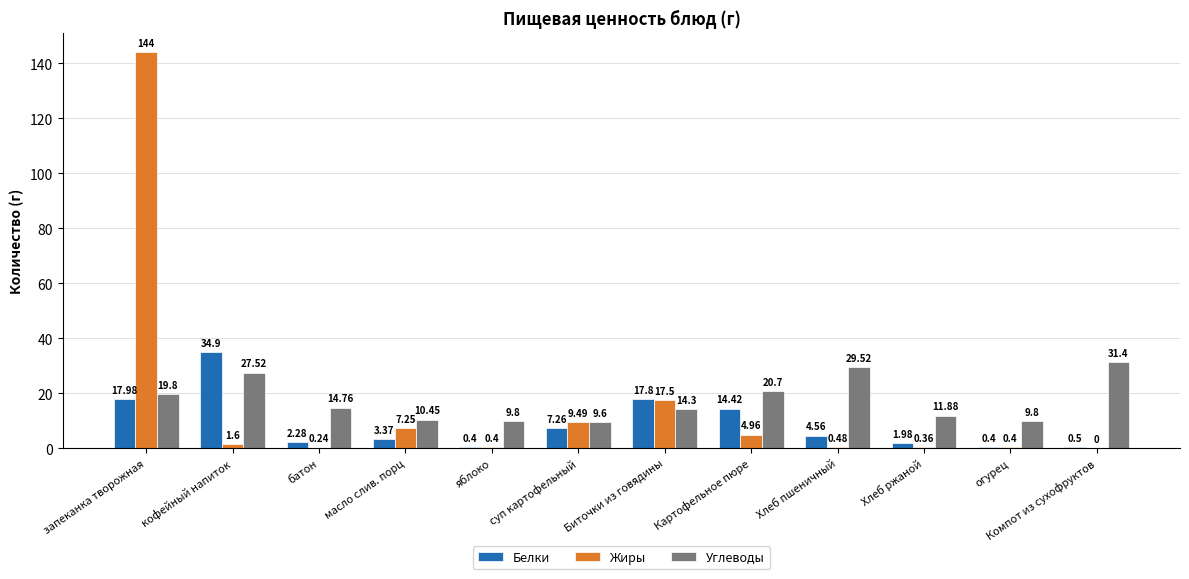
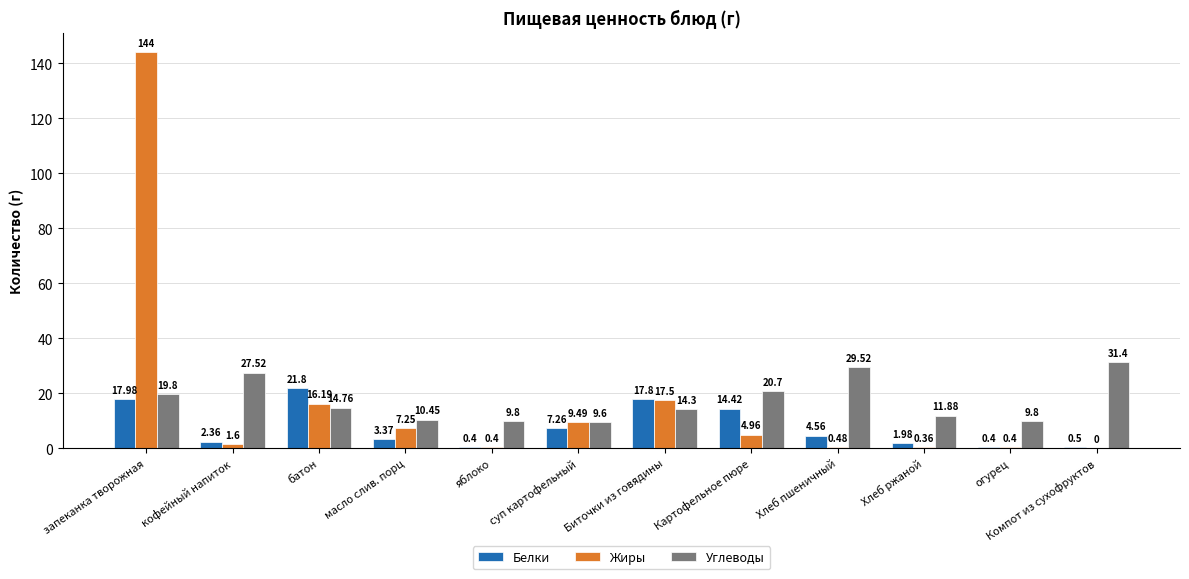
  {
    "Белки": {
      "запеканка творожная": 17.98,
-     "кофейный напиток": 34.9,
-     "батон": 2.28,
+     "кофейный напиток": 2.36,
+     "батон": 21.8,
      "масло слив. порц": 3.37,
      "яблоко": 0.4,
      "суп картофельный": 7.26,
      "Биточки из говядины": 17.8,
      "Картофельное пюре": 14.42,
      "Хлеб пшеничный": 4.56,
      "Хлеб ржаной": 1.98,
      "огурец": 0.4,
      "Компот из сухофруктов": 0.5
    },
    "Жиры": {
      "запеканка творожная": 144,
      "кофейный напиток": 1.6,
-     "батон": 0.24,
+     "батон": 16.19,
      "масло слив. порц": 7.25,
      "яблоко": 0.4,
      "суп картофельный": 9.49,
      "Биточки из говядины": 17.5,
      "Картофельное пюре": 4.96,
      "Хлеб пшеничный": 0.48,
      "Хлеб ржаной": 0.36,
      "огурец": 0.4,
      "Компот из сухофруктов": 0
    },
    "Углеводы": {
      "запеканка творожная": 19.8,
      "кофейный напиток": 27.52,
      "батон": 14.76,
      "масло слив. порц": 10.45,
      "яблоко": 9.8,
      "суп картофельный": 9.6,
      "Биточки из говядины": 14.3,
      "Картофельное пюре": 20.7,
      "Хлеб пшеничный": 29.52,
      "Хлеб ржаной": 11.88,
      "огурец": 9.8,
      "Компот из сухофруктов": 31.4
    }
  }
